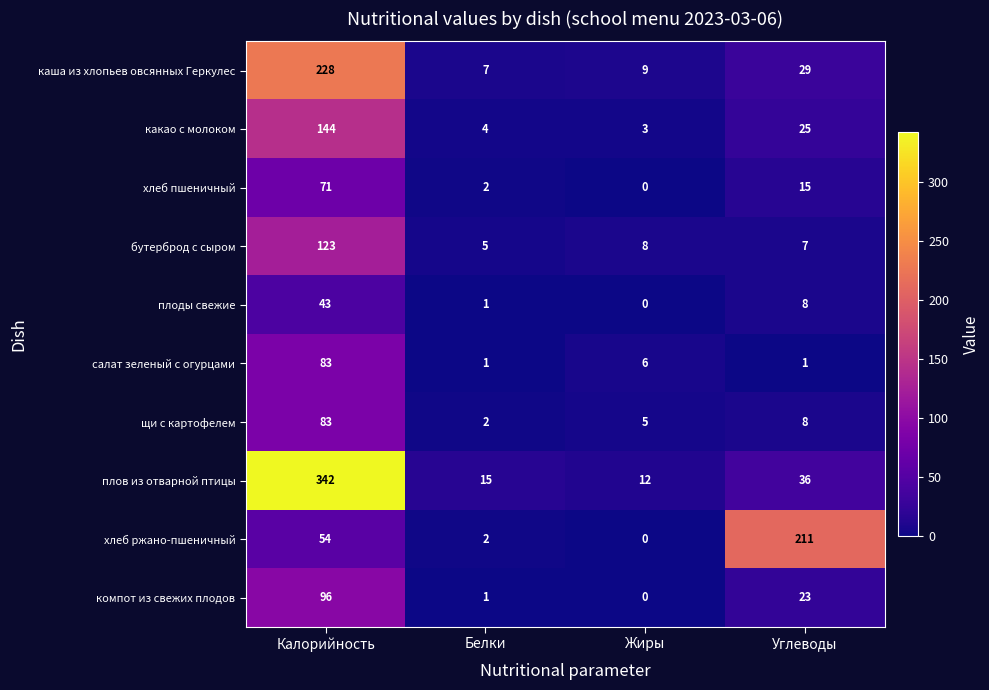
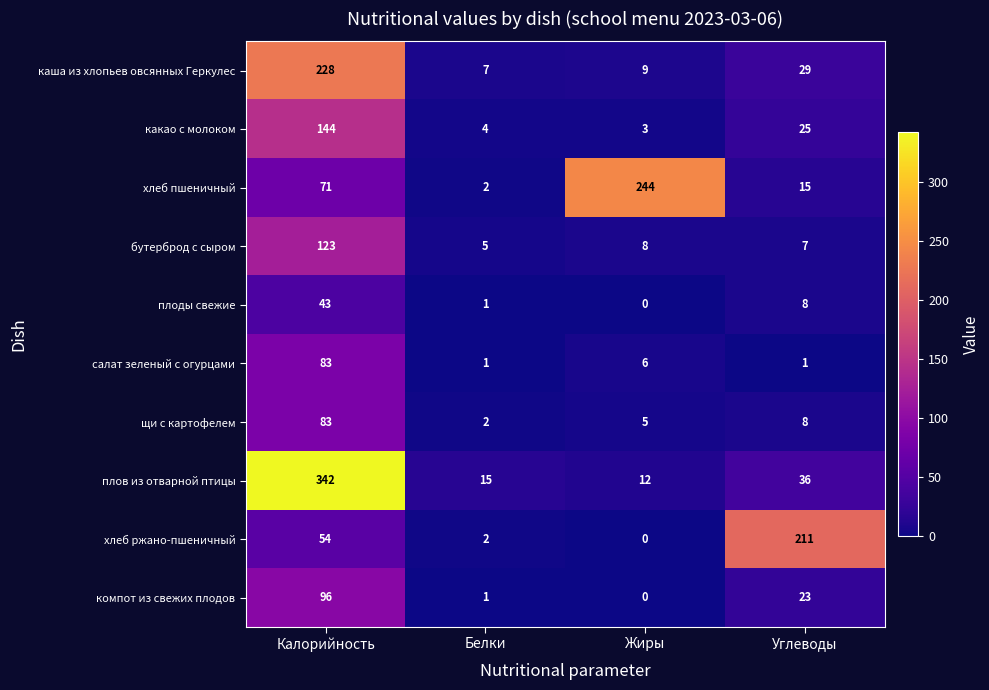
  {
    "каша из хлопьев овсянных Геркулес": {
      "Калорийность": 228,
      "Белки": 7,
      "Жиры": 9,
      "Углеводы": 29
    },
    "какао с молоком": {
      "Калорийность": 144,
      "Белки": 4,
      "Жиры": 3,
      "Углеводы": 25
    },
    "хлеб пшеничный": {
      "Калорийность": 71,
      "Белки": 2,
-     "Жиры": 0,
+     "Жиры": 244,
      "Углеводы": 15
    },
    "бутерброд с сыром": {
      "Калорийность": 123,
      "Белки": 5,
      "Жиры": 8,
      "Углеводы": 7
    },
    "плоды свежие": {
      "Калорийность": 43,
      "Белки": 1,
      "Жиры": 0,
      "Углеводы": 8
    },
    "салат зеленый с огурцами": {
      "Калорийность": 83,
      "Белки": 1,
      "Жиры": 6,
      "Углеводы": 1
    },
    "щи с картофелем": {
      "Калорийность": 83,
      "Белки": 2,
      "Жиры": 5,
      "Углеводы": 8
    },
    "плов из отварной птицы": {
      "Калорийность": 342,
      "Белки": 15,
      "Жиры": 12,
      "Углеводы": 36
    },
    "хлеб ржано-пшеничный": {
      "Калорийность": 54,
      "Белки": 2,
      "Жиры": 0,
      "Углеводы": 211
    },
    "компот из свежих плодов": {
      "Калорийность": 96,
      "Белки": 1,
      "Жиры": 0,
      "Углеводы": 23
    }
  }
